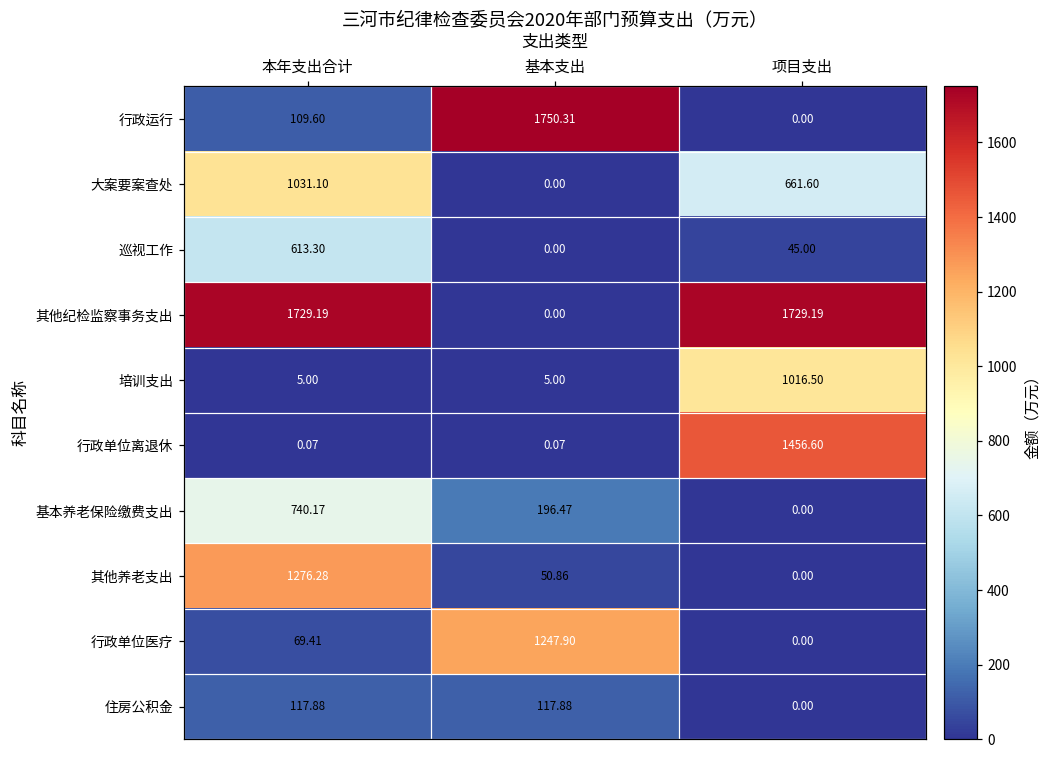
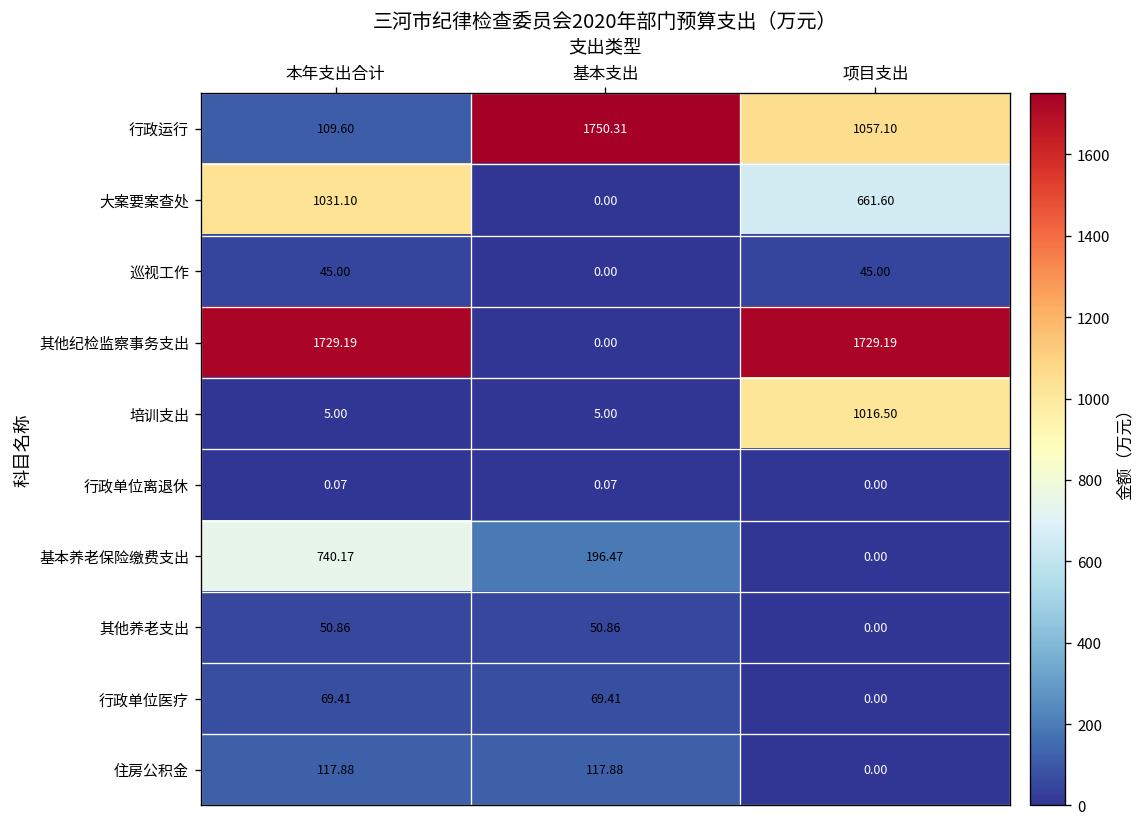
  {
    "行政运行": {
      "本年支出合计": 109.60,
      "基本支出": 1750.31,
-     "项目支出": 0.00
+     "项目支出": 1057.10
    },
    "大案要案查处": {
      "本年支出合计": 1031.10,
      "基本支出": 0.00,
      "项目支出": 661.60
    },
    "巡视工作": {
-     "本年支出合计": 613.30,
+     "本年支出合计": 45.00,
      "基本支出": 0.00,
      "项目支出": 45.00
    },
    "其他纪检监察事务支出": {
      "本年支出合计": 1729.19,
      "基本支出": 0.00,
      "项目支出": 1729.19
    },
    "培训支出": {
      "本年支出合计": 5.00,
      "基本支出": 5.00,
      "项目支出": 1016.50
    },
    "行政单位离退休": {
      "本年支出合计": 0.07,
      "基本支出": 0.07,
-     "项目支出": 1456.60
+     "项目支出": 0.00
    },
    "基本养老保险缴费支出": {
      "本年支出合计": 740.17,
      "基本支出": 196.47,
      "项目支出": 0.00
    },
    "其他养老支出": {
-     "本年支出合计": 1276.28,
+     "本年支出合计": 50.86,
      "基本支出": 50.86,
      "项目支出": 0.00
    },
    "行政单位医疗": {
      "本年支出合计": 69.41,
-     "基本支出": 1247.90,
+     "基本支出": 69.41,
      "项目支出": 0.00
    },
    "住房公积金": {
      "本年支出合计": 117.88,
      "基本支出": 117.88,
      "项目支出": 0.00
    }
  }
